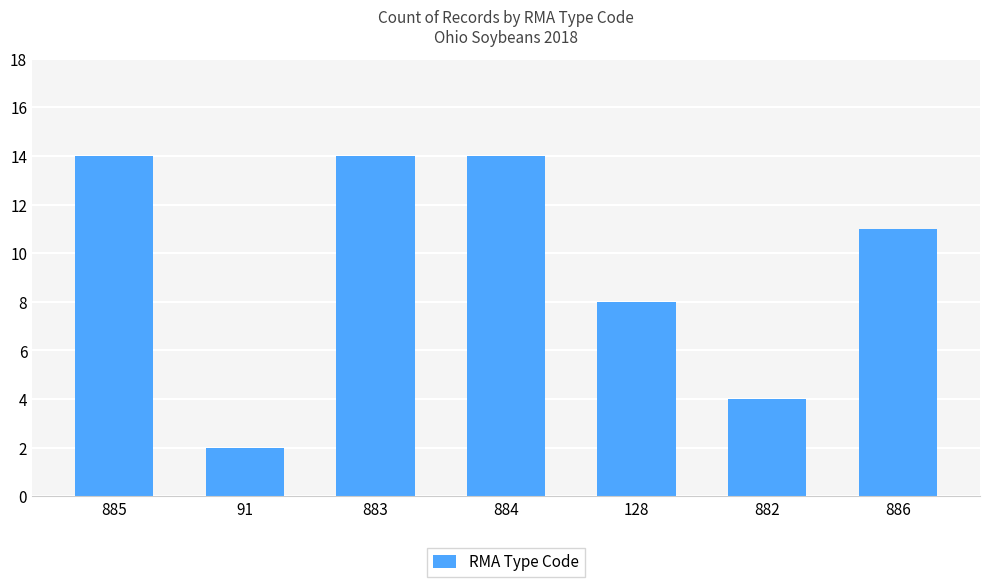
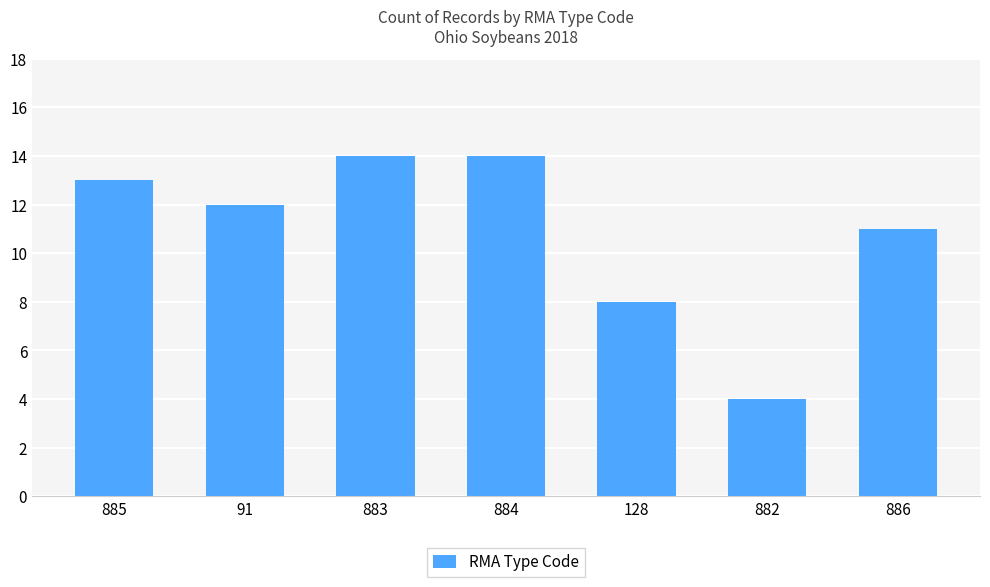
  {
-   "885": 14,
-   "91": 2,
+   "885": 13,
+   "91": 12,
    "883": 14,
    "884": 14,
    "128": 8,
    "882": 4,
    "886": 11
  }
